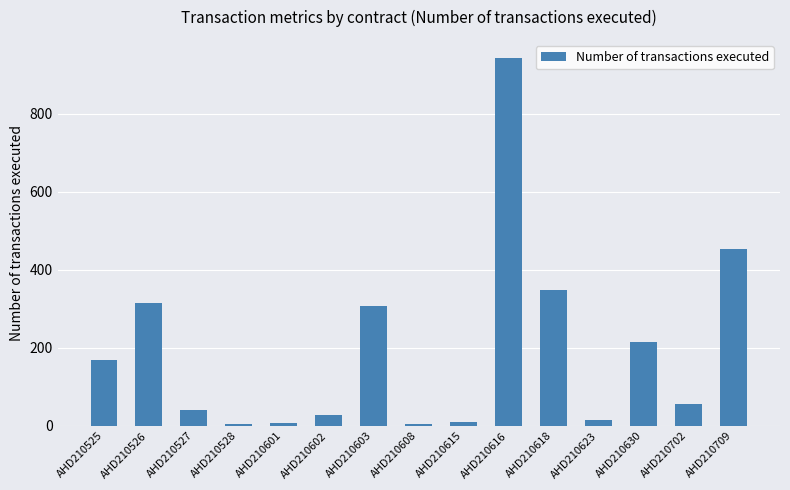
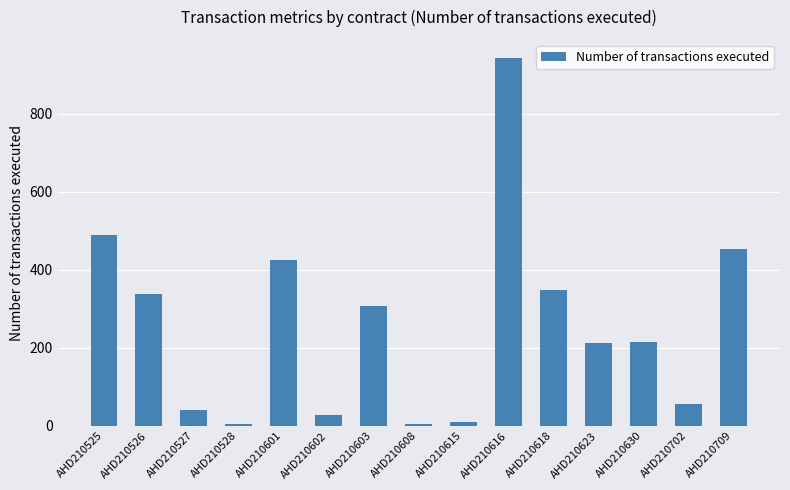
  {
-   "AHD210525": 170,
-   "AHD210526": 320,
+   "AHD210525": 490,
+   "AHD210526": 340,
    "AHD210527": 40,
-   "AHD210601": 10,
+   "AHD210601": 420,
    "AHD210602": 30,
    "AHD210603": 310,
    "AHD210615": 10,
    "AHD210616": 940,
    "AHD210618": 350,
-   "AHD210623": 10,
+   "AHD210623": 210,
    "AHD210630": 210,
    "AHD210702": 60,
    "AHD210709": 450
  }
